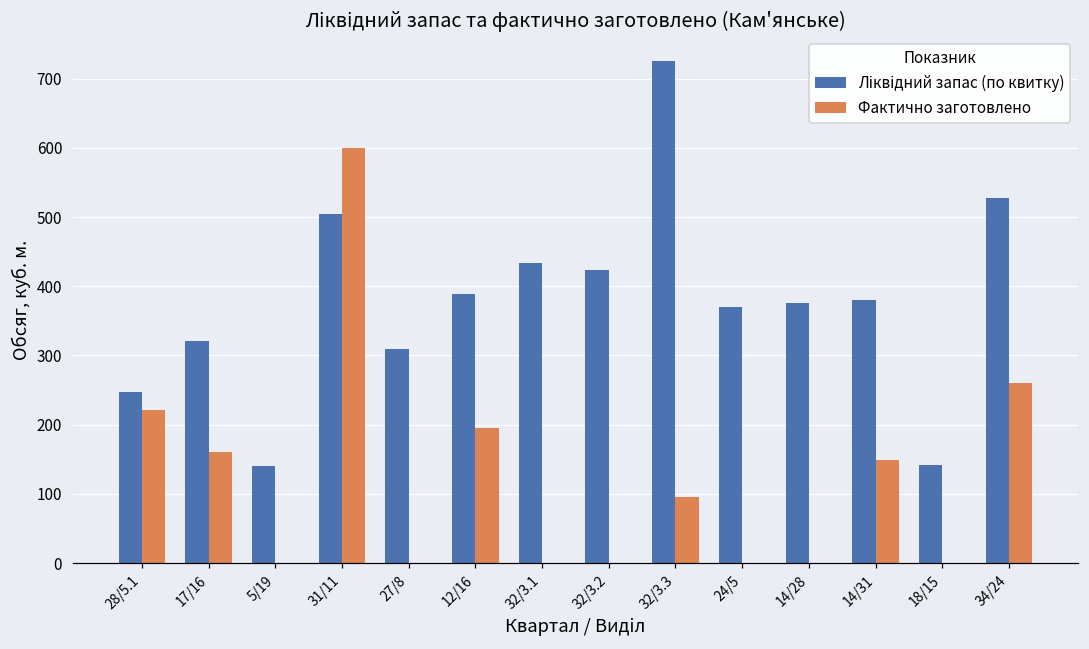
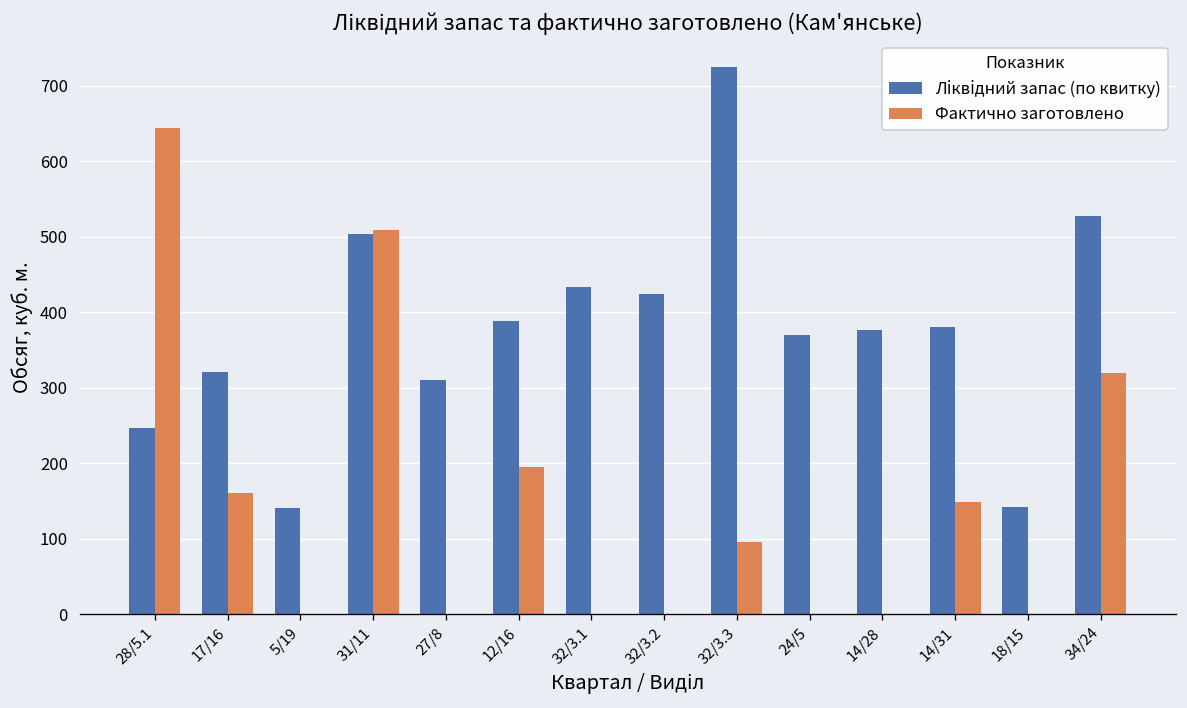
  {
    "Ліквідний запас (по квитку)": {
      "28/5.1": 250,
      "17/16": 320,
      "5/19": 140,
      "31/11": 500,
      "27/8": 310,
      "12/16": 390,
      "32/3.1": 430,
      "32/3.2": 420,
      "32/3.3": 730,
      "24/5": 370,
      "14/28": 380,
      "14/31": 380,
      "18/15": 140,
      "34/24": 530
    },
    "Фактично заготовлено": {
-     "28/5.1": 220,
+     "28/5.1": 640,
      "17/16": 160,
      "5/19": 0,
-     "31/11": 600,
+     "31/11": 510,
      "27/8": 0,
      "12/16": 200,
      "32/3.1": 0,
      "32/3.2": 0,
      "32/3.3": 100,
      "24/5": 0,
      "14/28": 0,
      "14/31": 150,
      "18/15": 0,
-     "34/24": 260
+     "34/24": 320
    }
  }
